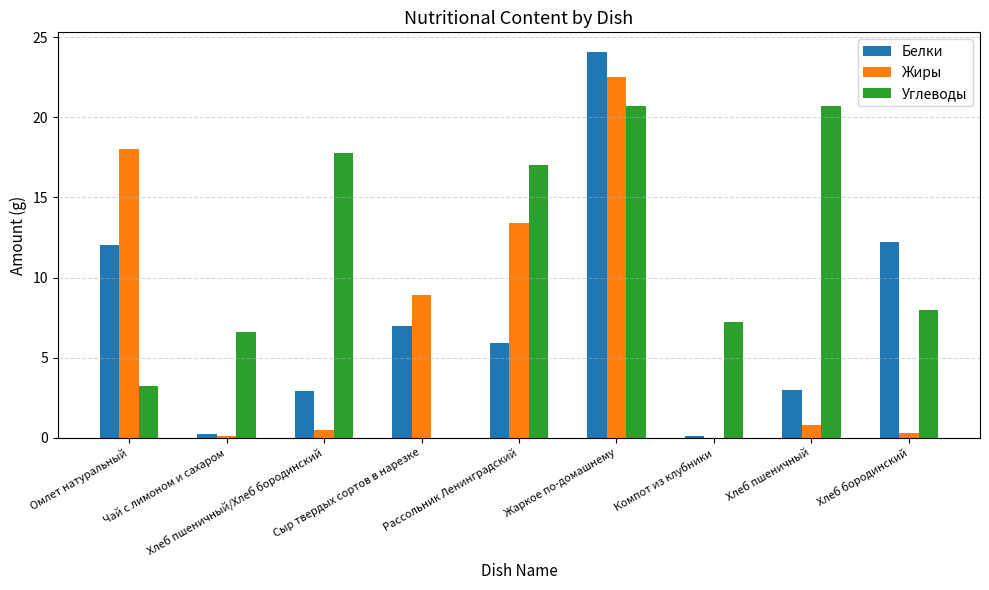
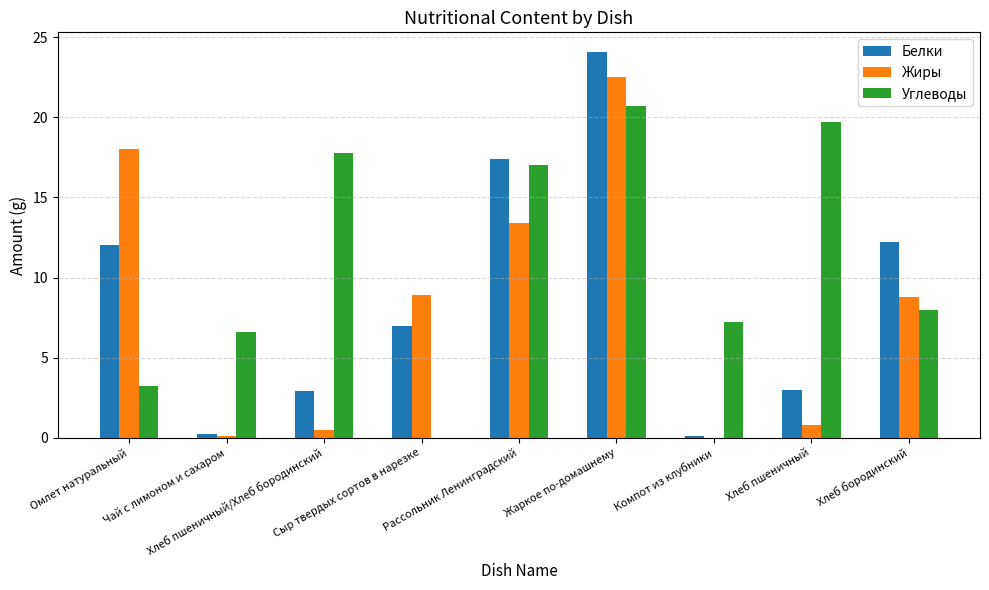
  {
    "Белки": {
      "Омлет натуральный": 12.0,
      "Чай с лимоном и сахаром": 0.2,
      "Хлеб пшеничный/Хлеб бородинский": 2.9,
      "Сыр твердых сортов в нарезке": 7.0,
-     "Рассольник Ленинградский": 5.9,
+     "Рассольник Ленинградский": 17.4,
      "Жаркое по-домашнему": 24.1,
      "Хлеб пшеничный": 3.0,
      "Хлеб бородинский": 12.2
    },
    "Жиры": {
      "Омлет натуральный": 18.0,
      "Хлеб пшеничный/Хлеб бородинский": 0.5,
      "Сыр твердых сортов в нарезке": 8.9,
      "Рассольник Ленинградский": 13.4,
      "Жаркое по-домашнему": 22.5,
      "Компот из клубники": 0.0,
      "Хлеб пшеничный": 0.8,
-     "Хлеб бородинский": 0.3
+     "Хлеб бородинский": 8.8
    },
    "Углеводы": {
      "Омлет натуральный": 3.2,
      "Чай с лимоном и сахаром": 6.6,
      "Хлеб пшеничный/Хлеб бородинский": 17.8,
      "Сыр твердых сортов в нарезке": 0.0,
      "Рассольник Ленинградский": 17.0,
      "Жаркое по-домашнему": 20.7,
      "Компот из клубники": 7.2,
-     "Хлеб пшеничный": 20.7,
+     "Хлеб пшеничный": 19.7,
      "Хлеб бородинский": 8.0
    }
  }
